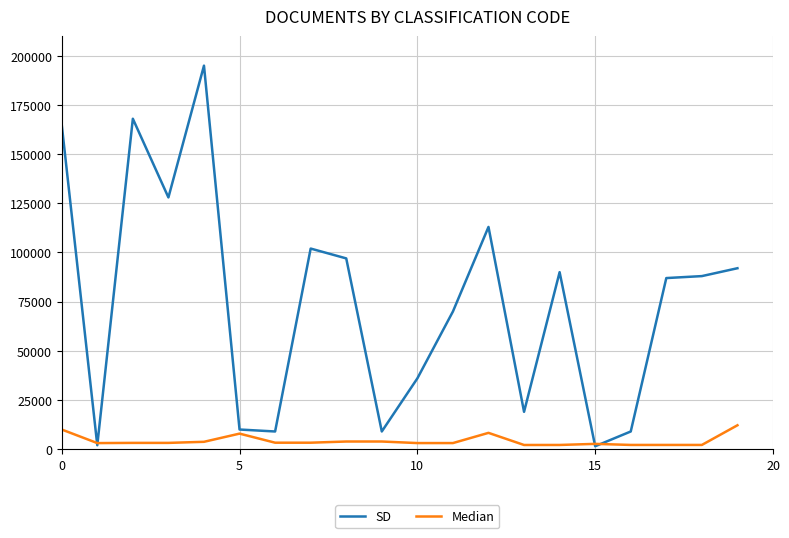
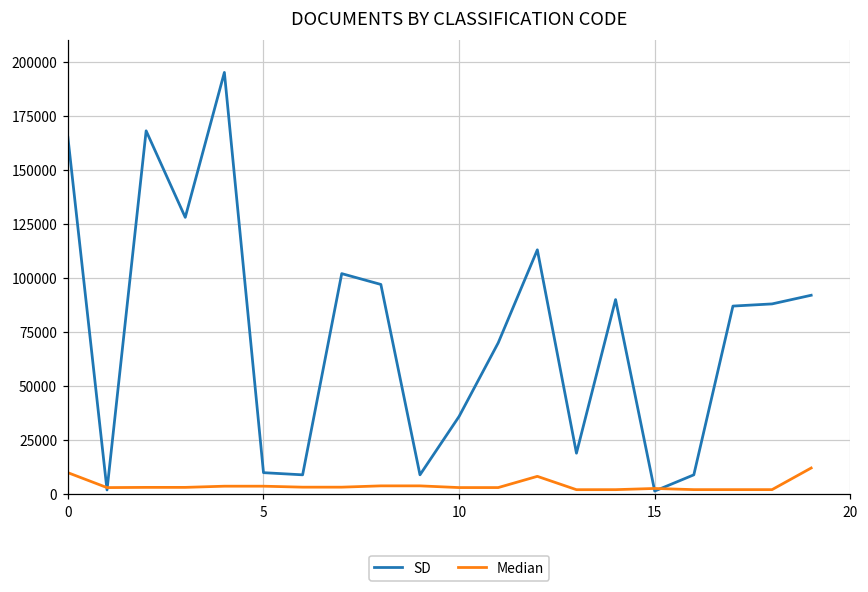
  {
    "SD": {
      "0": 165000,
      "5": 10000,
      "10": 36000
    },
    "Median": {
      "0": 10000,
-     "5": 8000,
+     "5": 4000,
      "10": 3000
    }
  }
